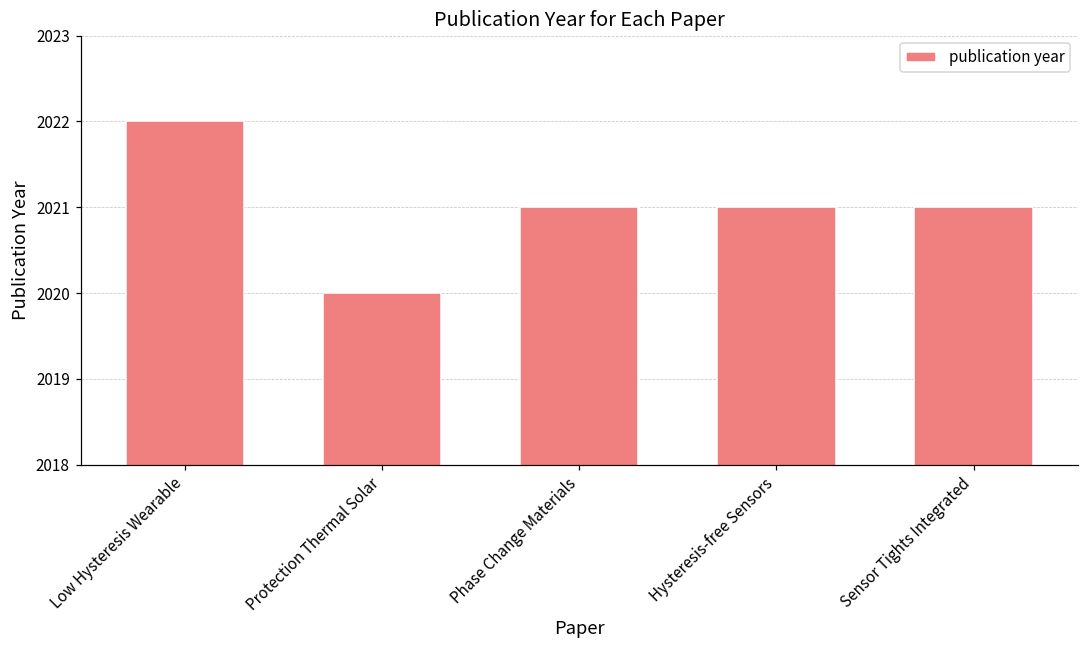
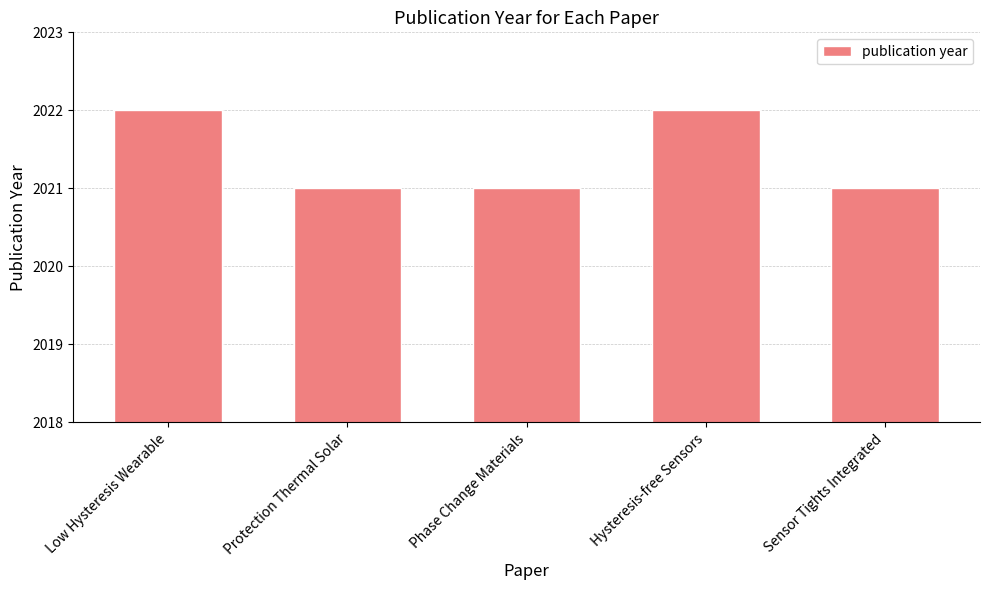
  {
    "Low Hysteresis Wearable": 2022,
-   "Protection Thermal Solar": 2020,
+   "Protection Thermal Solar": 2021,
    "Phase Change Materials": 2021,
-   "Hysteresis-free Sensors": 2021,
+   "Hysteresis-free Sensors": 2022,
    "Sensor Tights Integrated": 2021
  }
